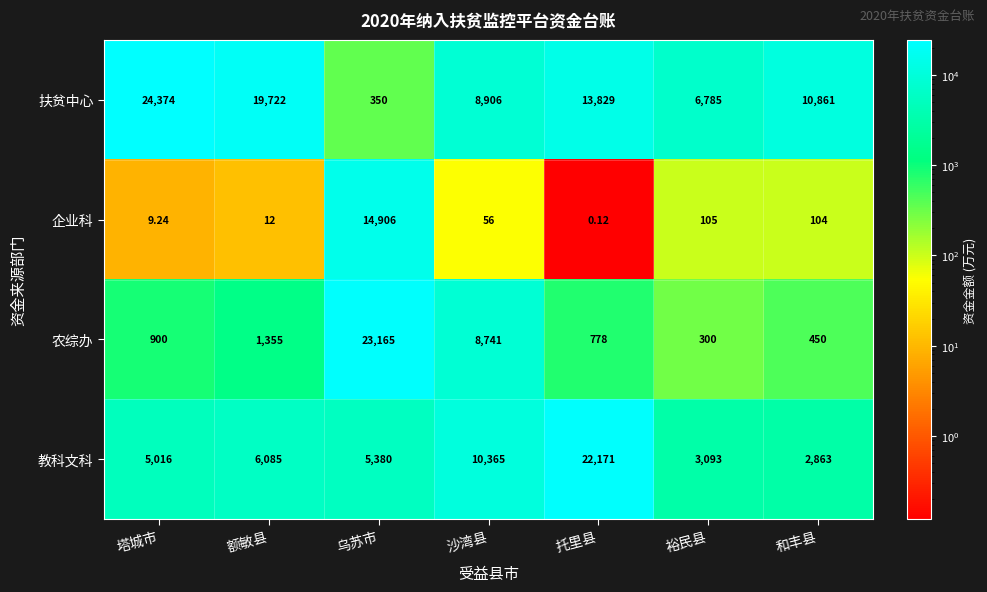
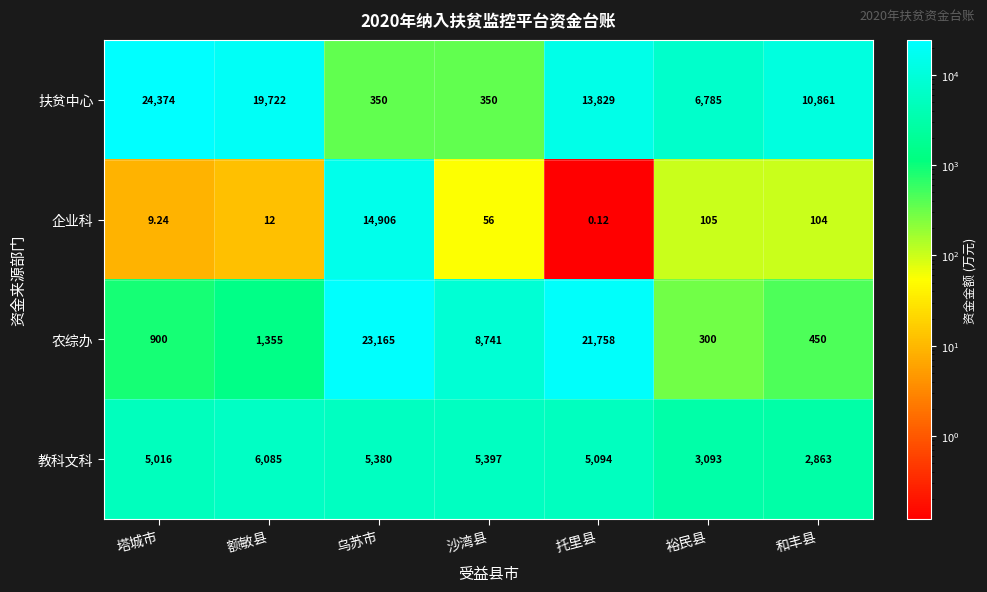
  {
    "扶贫中心": {
      "塔城市": "24,374",
      "额敏县": "19,722",
      "乌苏市": "350",
-     "沙湾县": "8,906",
+     "沙湾县": "350",
      "托里县": "13,829",
      "裕民县": "6,785",
      "和丰县": "10,861"
    },
    "企业科": {
      "塔城市": "9.24",
      "额敏县": "12",
      "乌苏市": "14,906",
      "沙湾县": "56",
      "托里县": "0.12",
      "裕民县": "105",
      "和丰县": "104"
    },
    "农综办": {
      "塔城市": "900",
      "额敏县": "1,355",
      "乌苏市": "23,165",
      "沙湾县": "8,741",
-     "托里县": "778",
+     "托里县": "21,758",
      "裕民县": "300",
      "和丰县": "450"
    },
    "教科文科": {
      "塔城市": "5,016",
      "额敏县": "6,085",
      "乌苏市": "5,380",
-     "沙湾县": "10,365",
-     "托里县": "22,171",
+     "沙湾县": "5,397",
+     "托里县": "5,094",
      "裕民县": "3,093",
      "和丰县": "2,863"
    }
  }
